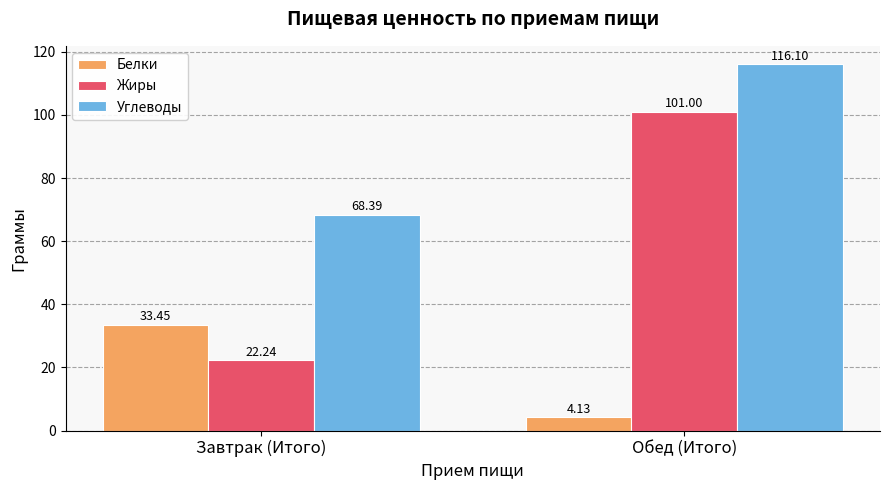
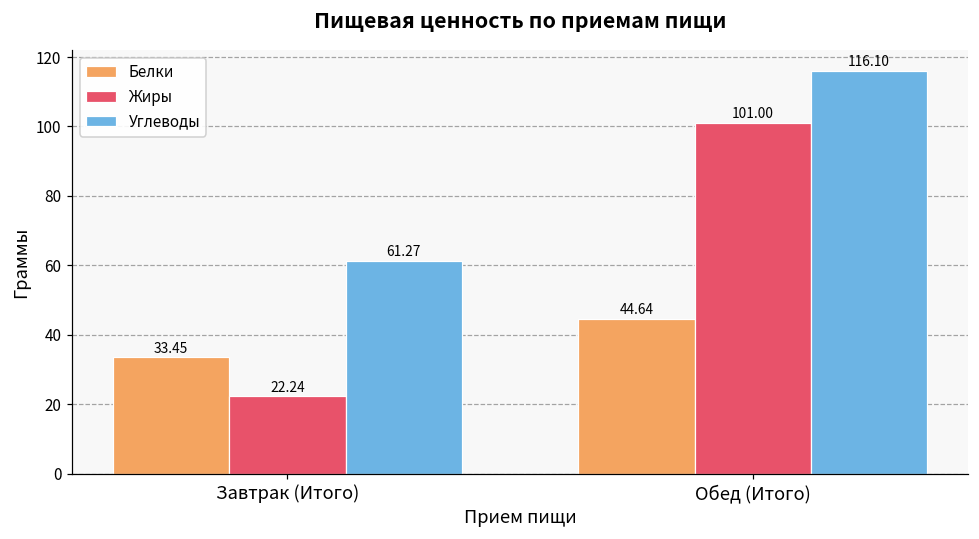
  {
    "Белки": {
      "Завтрак (Итого)": 33.45,
-     "Обед (Итого)": 4.13
+     "Обед (Итого)": 44.64
    },
    "Жиры": {
      "Завтрак (Итого)": 22.24,
      "Обед (Итого)": 101.00
    },
    "Углеводы": {
-     "Завтрак (Итого)": 68.39,
+     "Завтрак (Итого)": 61.27,
      "Обед (Итого)": 116.10
    }
  }
